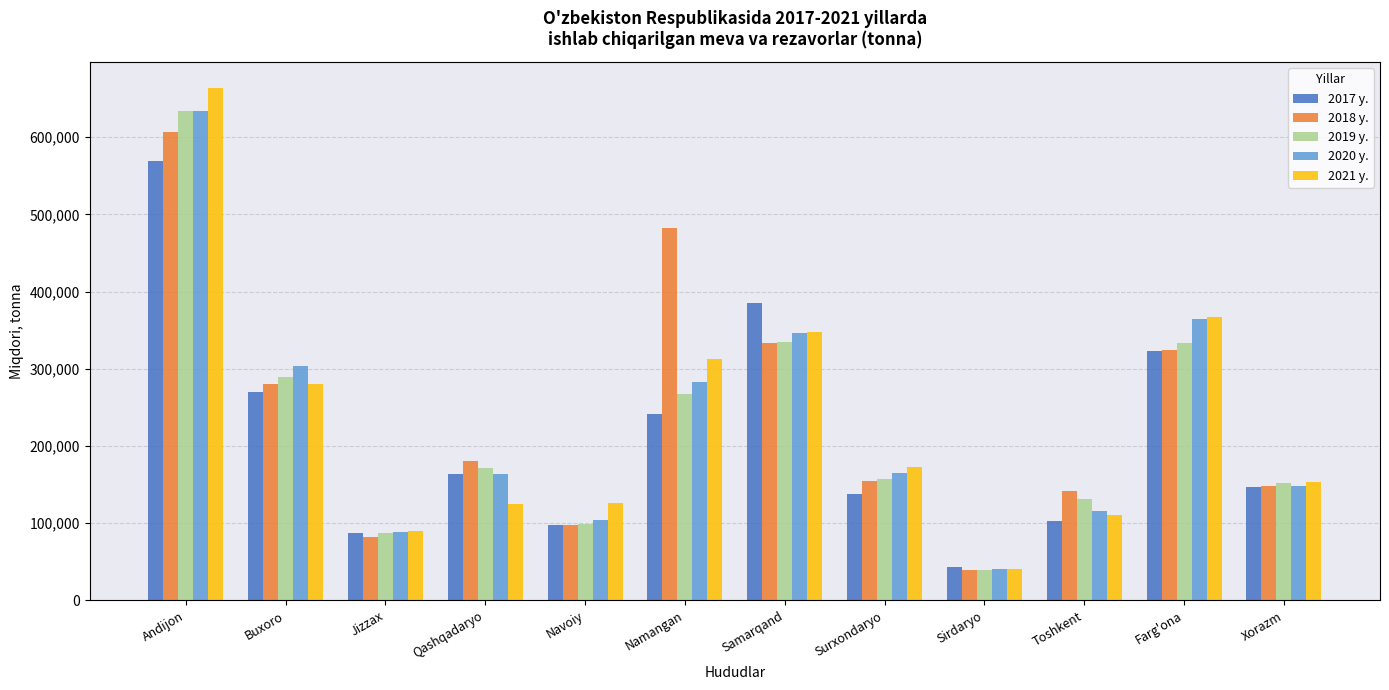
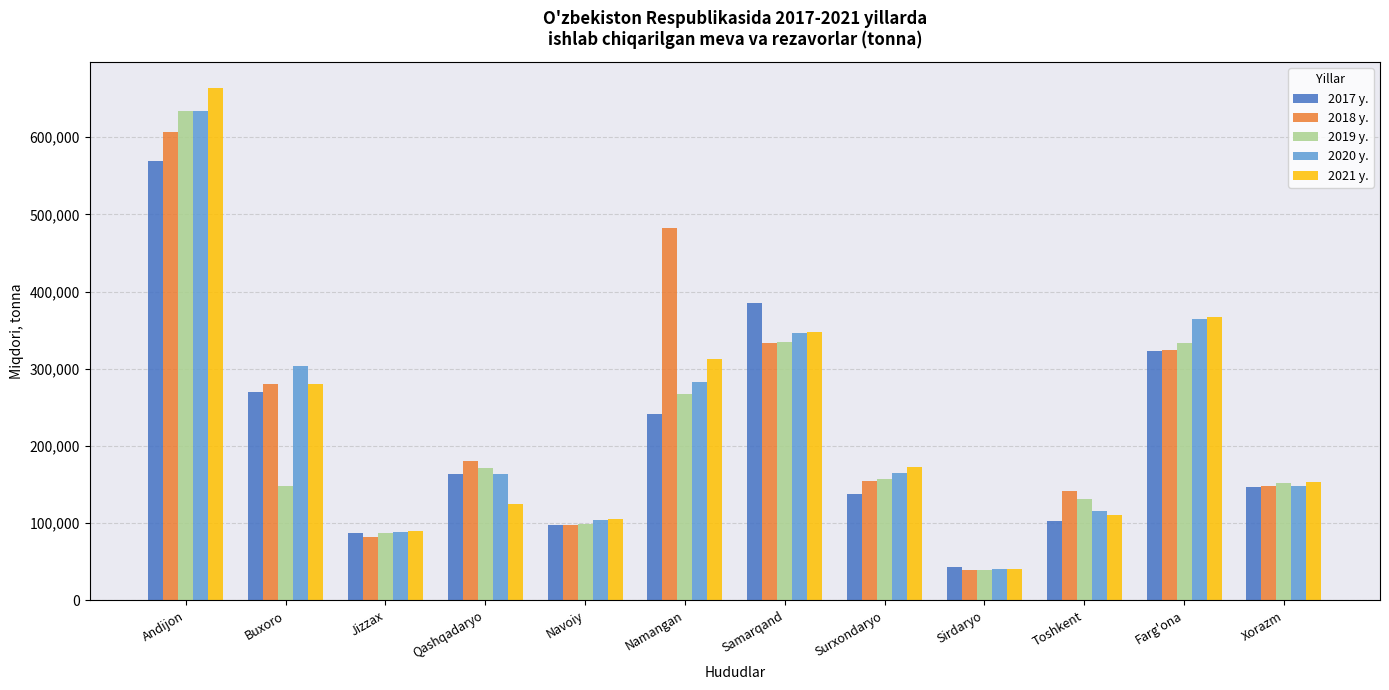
  {
    "2018 y.": {
      "Andijon": "610,000",
      "Buxoro": "280,000",
      "Jizzax": "80,000",
      "Qashqadaryo": "180,000",
      "Navoiy": "100,000",
      "Namangan": "480,000",
      "Samarqand": "330,000",
      "Surxondaryo": "150,000",
      "Sirdaryo": "40,000",
      "Toshkent": "140,000",
      "Farg'ona": "320,000",
      "Xorazm": "150,000"
    },
    "2019 y.": {
      "Andijon": "630,000",
-     "Buxoro": "290,000",
+     "Buxoro": "150,000",
      "Jizzax": "90,000",
      "Qashqadaryo": "170,000",
      "Navoiy": "100,000",
      "Namangan": "270,000",
      "Samarqand": "330,000",
      "Surxondaryo": "160,000",
      "Sirdaryo": "40,000",
      "Toshkent": "130,000",
      "Farg'ona": "330,000",
      "Xorazm": "150,000"
    },
    "2021 y.": {
      "Andijon": "660,000",
      "Buxoro": "280,000",
      "Jizzax": "90,000",
      "Qashqadaryo": "130,000",
-     "Navoiy": "130,000",
+     "Navoiy": "110,000",
      "Namangan": "310,000",
      "Samarqand": "350,000",
      "Surxondaryo": "170,000",
      "Sirdaryo": "40,000",
      "Toshkent": "110,000",
      "Farg'ona": "370,000",
      "Xorazm": "150,000"
    }
  }
